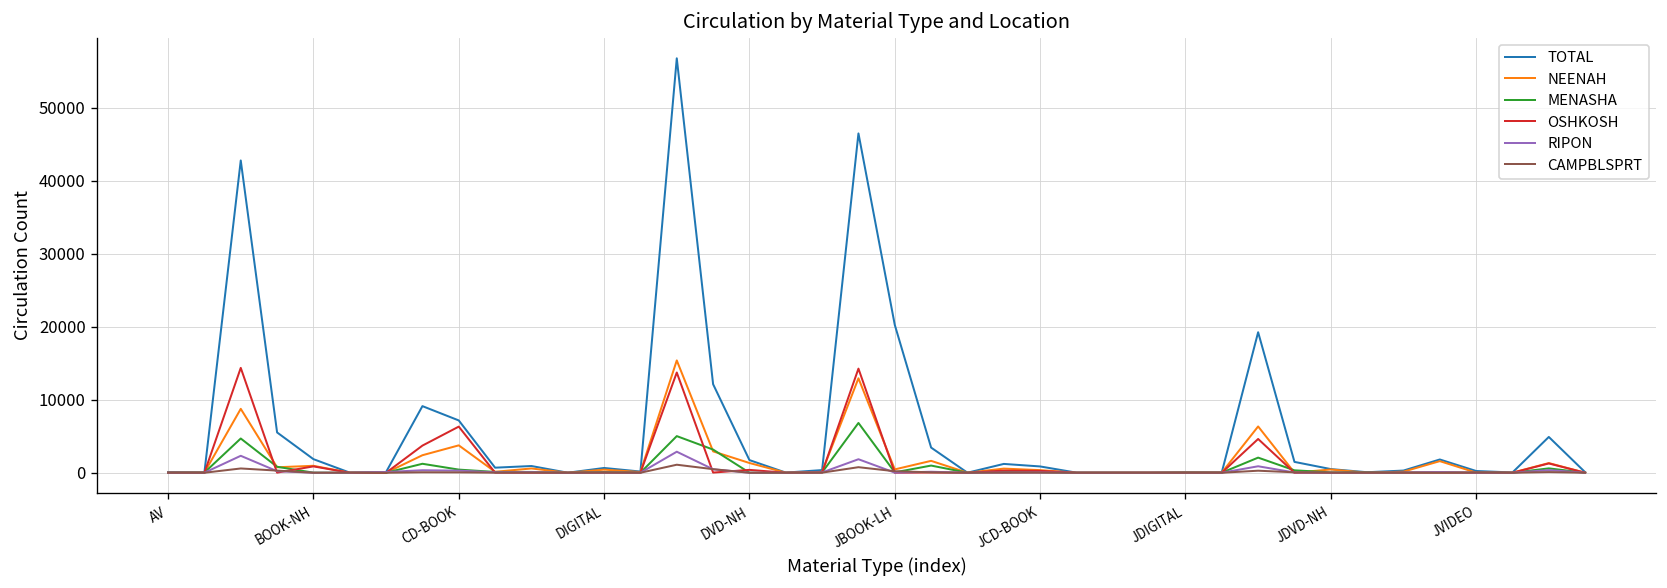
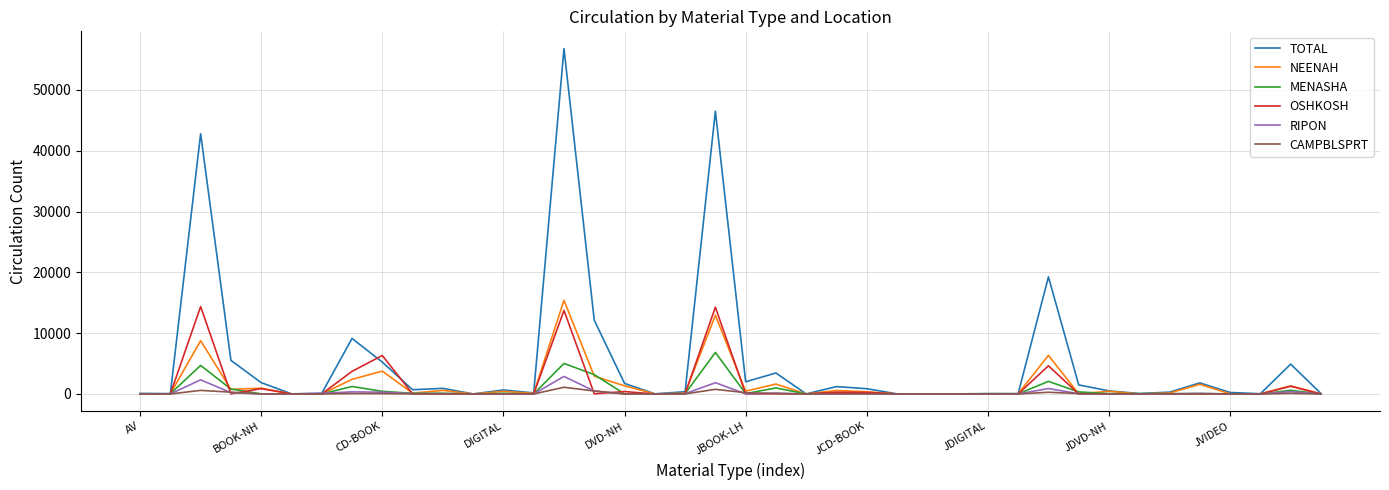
  {
    "TOTAL": {
      "BOOK-NH": 2000,
-     "CD-BOOK": 7000,
-     "JBOOK-LH": 20000,
+     "CD-BOOK": 5000,
+     "JBOOK-LH": 2000,
      "JCD-BOOK": 1000
    },
    "NEENAH": {
      "CD-BOOK": 4000
    },
    "OSHKOSH": {
      "CD-BOOK": 6000
    }
  }
